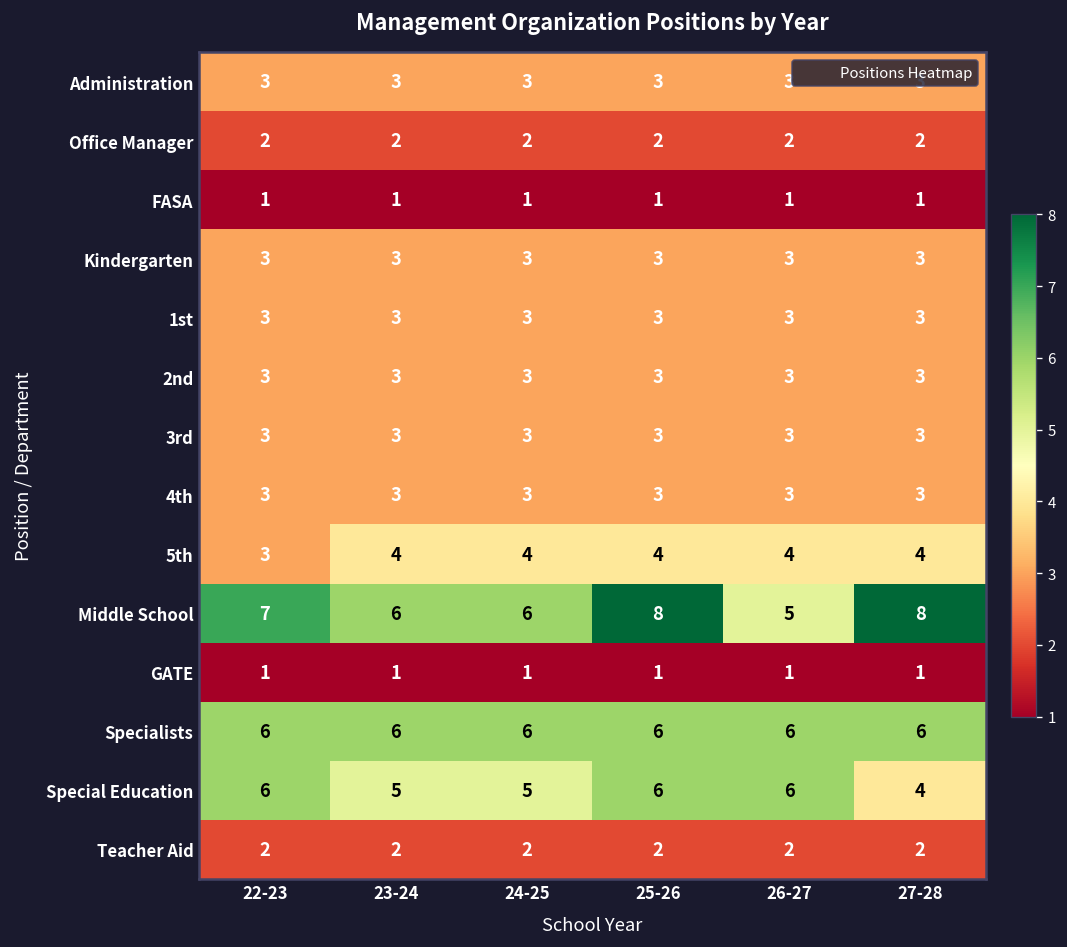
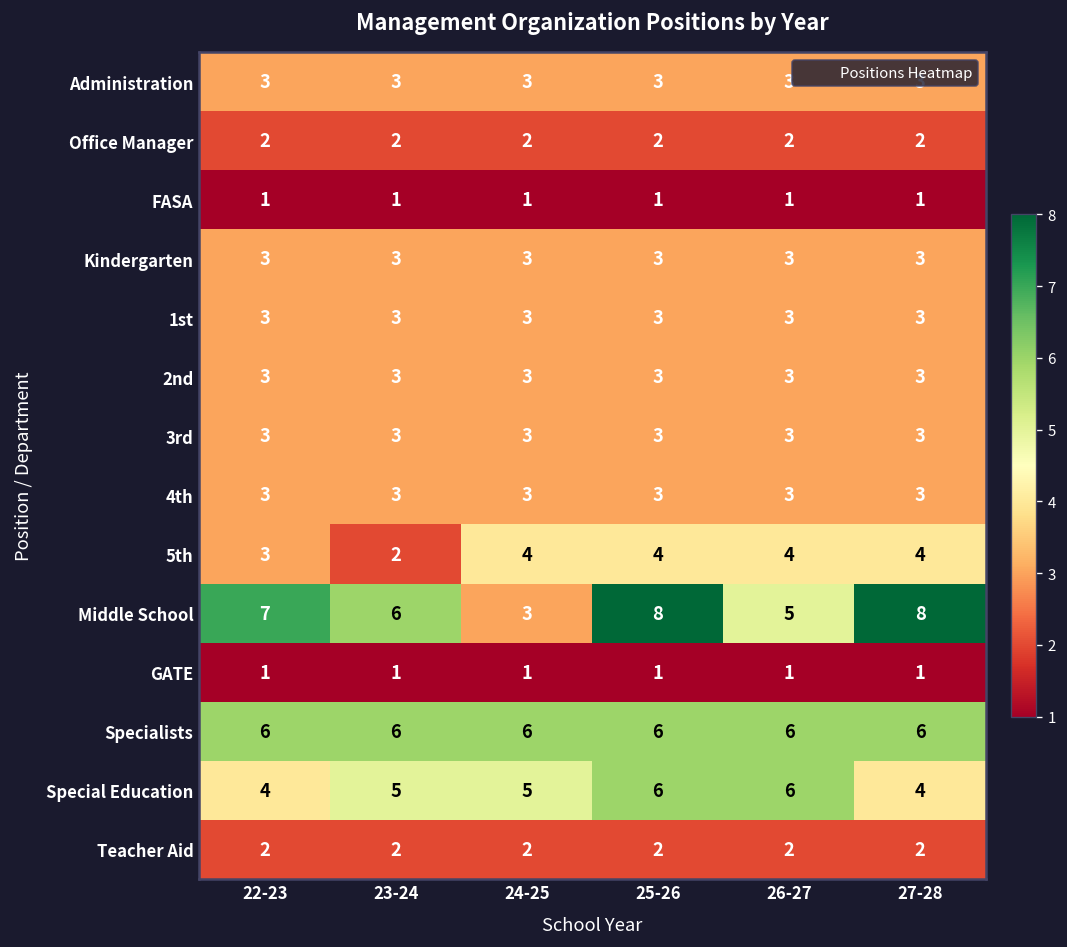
  {
    "Administration": {
      "22-23": 3,
      "23-24": 3,
      "24-25": 3,
      "25-26": 3
    },
    "Office Manager": {
      "22-23": 2,
      "23-24": 2,
      "24-25": 2,
      "25-26": 2,
      "26-27": 2,
      "27-28": 2
    },
    "FASA": {
      "22-23": 1,
      "23-24": 1,
      "24-25": 1,
      "25-26": 1,
      "26-27": 1,
      "27-28": 1
    },
    "Kindergarten": {
      "22-23": 3,
      "23-24": 3,
      "24-25": 3,
      "25-26": 3,
      "26-27": 3,
      "27-28": 3
    },
    "1st": {
      "22-23": 3,
      "23-24": 3,
      "24-25": 3,
      "25-26": 3,
      "26-27": 3,
      "27-28": 3
    },
    "2nd": {
      "22-23": 3,
      "23-24": 3,
      "24-25": 3,
      "25-26": 3,
      "26-27": 3,
      "27-28": 3
    },
    "3rd": {
      "22-23": 3,
      "23-24": 3,
      "24-25": 3,
      "25-26": 3,
      "26-27": 3,
      "27-28": 3
    },
    "4th": {
      "22-23": 3,
      "23-24": 3,
      "24-25": 3,
      "25-26": 3,
      "26-27": 3,
      "27-28": 3
    },
    "5th": {
      "22-23": 3,
-     "23-24": 4,
+     "23-24": 2,
      "24-25": 4,
      "25-26": 4,
      "26-27": 4,
      "27-28": 4
    },
    "Middle School": {
      "22-23": 7,
      "23-24": 6,
-     "24-25": 6,
+     "24-25": 3,
      "25-26": 8,
      "26-27": 5,
      "27-28": 8
    },
    "GATE": {
      "22-23": 1,
      "23-24": 1,
      "24-25": 1,
      "25-26": 1,
      "26-27": 1,
      "27-28": 1
    },
    "Specialists": {
      "22-23": 6,
      "23-24": 6,
      "24-25": 6,
      "25-26": 6,
      "26-27": 6,
      "27-28": 6
    },
    "Special Education": {
-     "22-23": 6,
+     "22-23": 4,
      "23-24": 5,
      "24-25": 5,
      "25-26": 6,
      "26-27": 6,
      "27-28": 4
    },
    "Teacher Aid": {
      "22-23": 2,
      "23-24": 2,
      "24-25": 2,
      "25-26": 2,
      "26-27": 2,
      "27-28": 2
    }
  }
